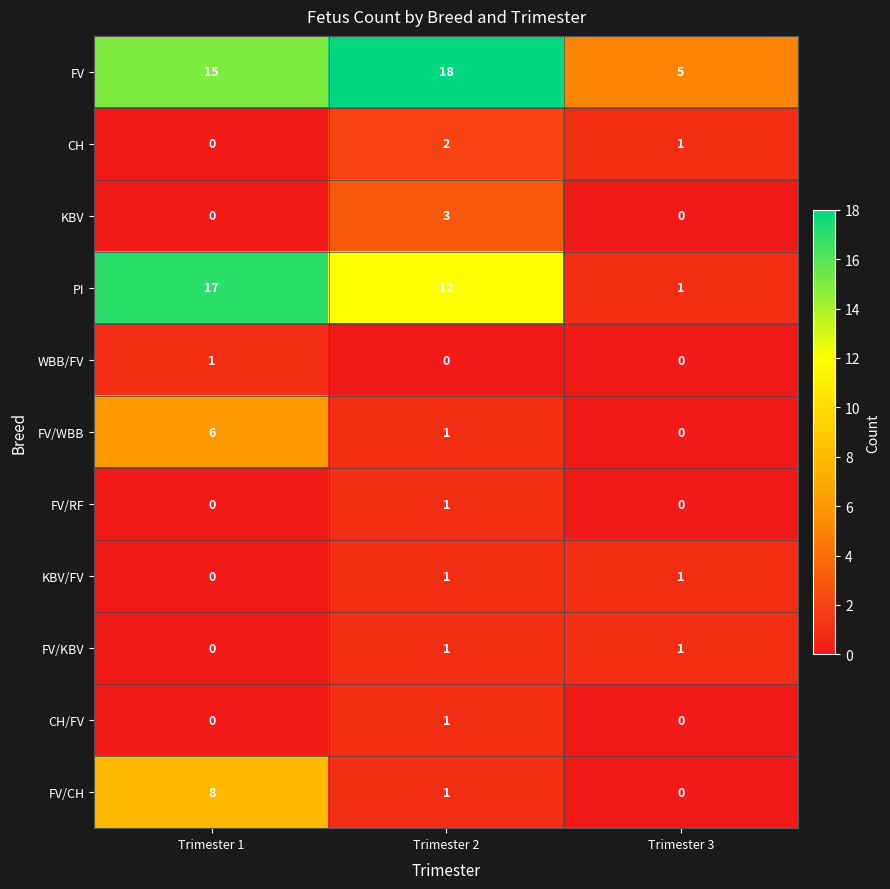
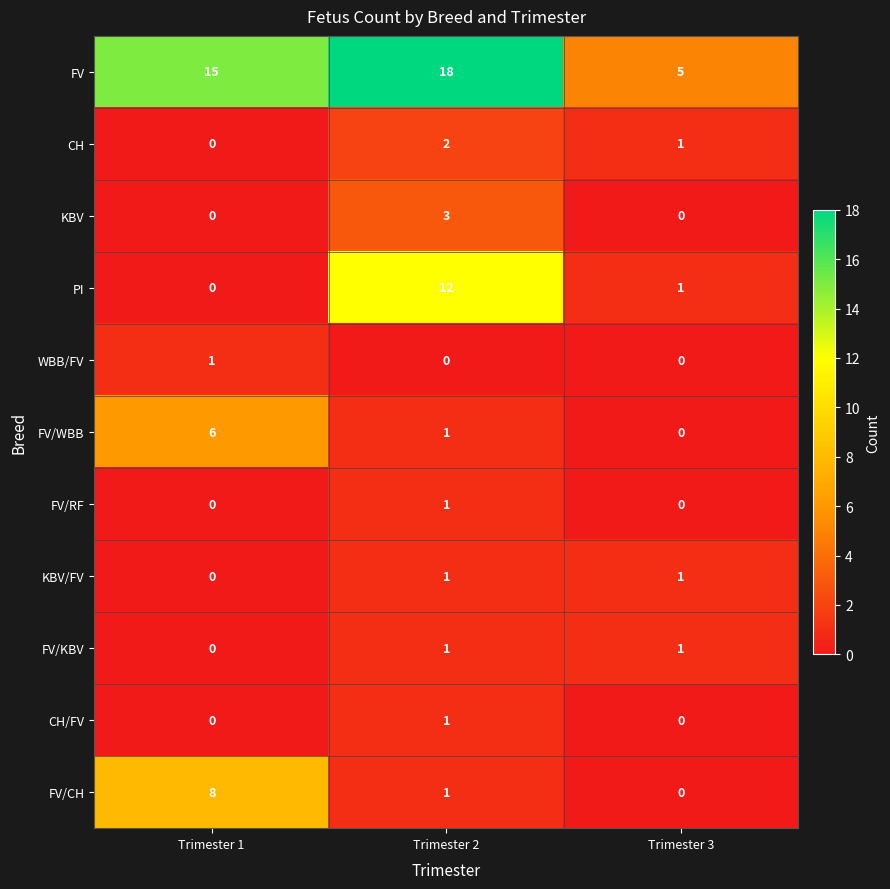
  {
    "FV": {
      "Trimester 1": 15,
      "Trimester 2": 18,
      "Trimester 3": 5
    },
    "CH": {
      "Trimester 1": 0,
      "Trimester 2": 2,
      "Trimester 3": 1
    },
    "KBV": {
      "Trimester 1": 0,
      "Trimester 2": 3,
      "Trimester 3": 0
    },
    "PI": {
-     "Trimester 1": 17,
+     "Trimester 1": 0,
      "Trimester 2": 12,
      "Trimester 3": 1
    },
    "WBB/FV": {
      "Trimester 1": 1,
      "Trimester 2": 0,
      "Trimester 3": 0
    },
    "FV/WBB": {
      "Trimester 1": 6,
      "Trimester 2": 1,
      "Trimester 3": 0
    },
    "FV/RF": {
      "Trimester 1": 0,
      "Trimester 2": 1,
      "Trimester 3": 0
    },
    "KBV/FV": {
      "Trimester 1": 0,
      "Trimester 2": 1,
      "Trimester 3": 1
    },
    "FV/KBV": {
      "Trimester 1": 0,
      "Trimester 2": 1,
      "Trimester 3": 1
    },
    "CH/FV": {
      "Trimester 1": 0,
      "Trimester 2": 1,
      "Trimester 3": 0
    },
    "FV/CH": {
      "Trimester 1": 8,
      "Trimester 2": 1,
      "Trimester 3": 0
    }
  }
